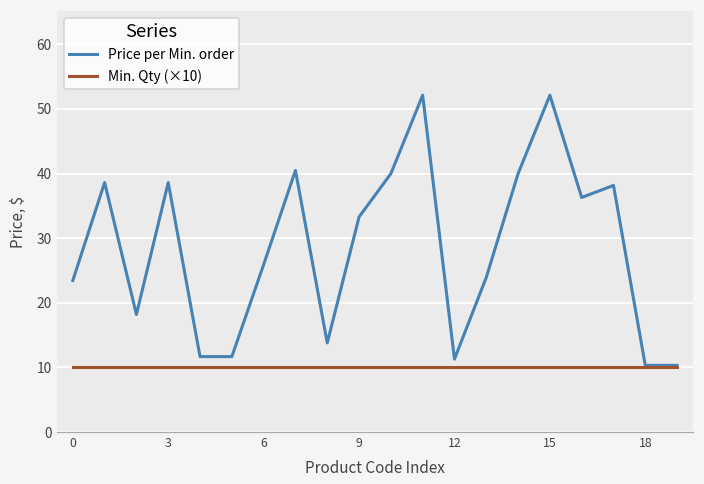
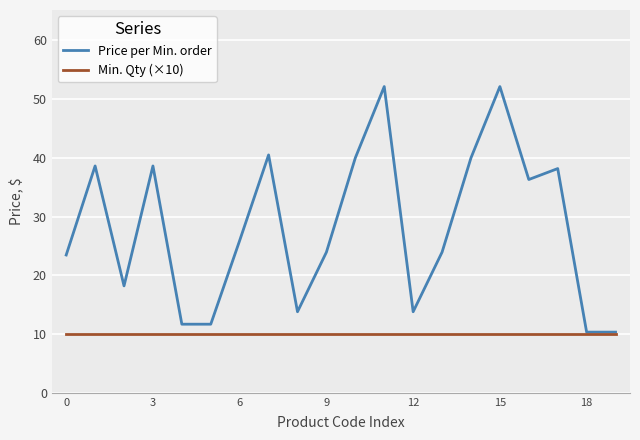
  {
    "Price per Min. order": {
      "0": 23,
      "3": 39,
      "6": 26,
-     "9": 33,
-     "12": 11,
+     "9": 24,
+     "12": 14,
      "15": 52
    },
    "Min. Qty (×10)": {
      "0": 10,
      "3": 10,
      "6": 10,
      "9": 10,
      "12": 10,
      "15": 10
    }
  }
